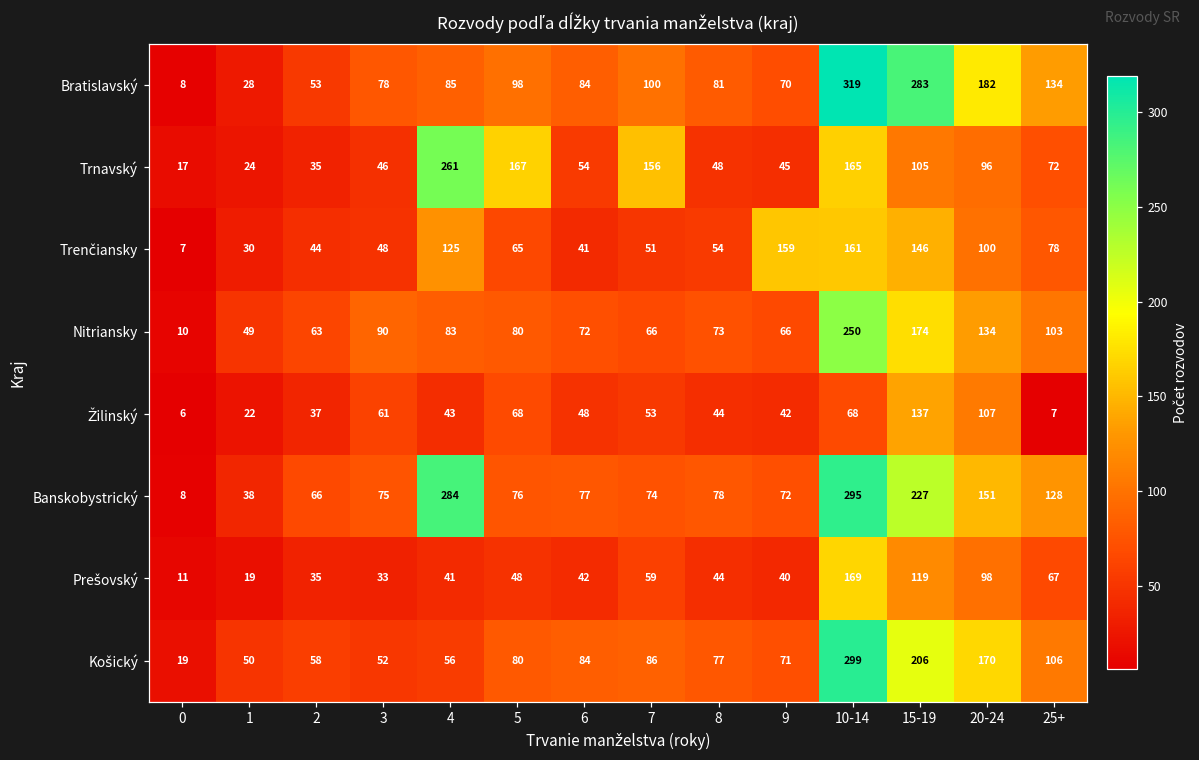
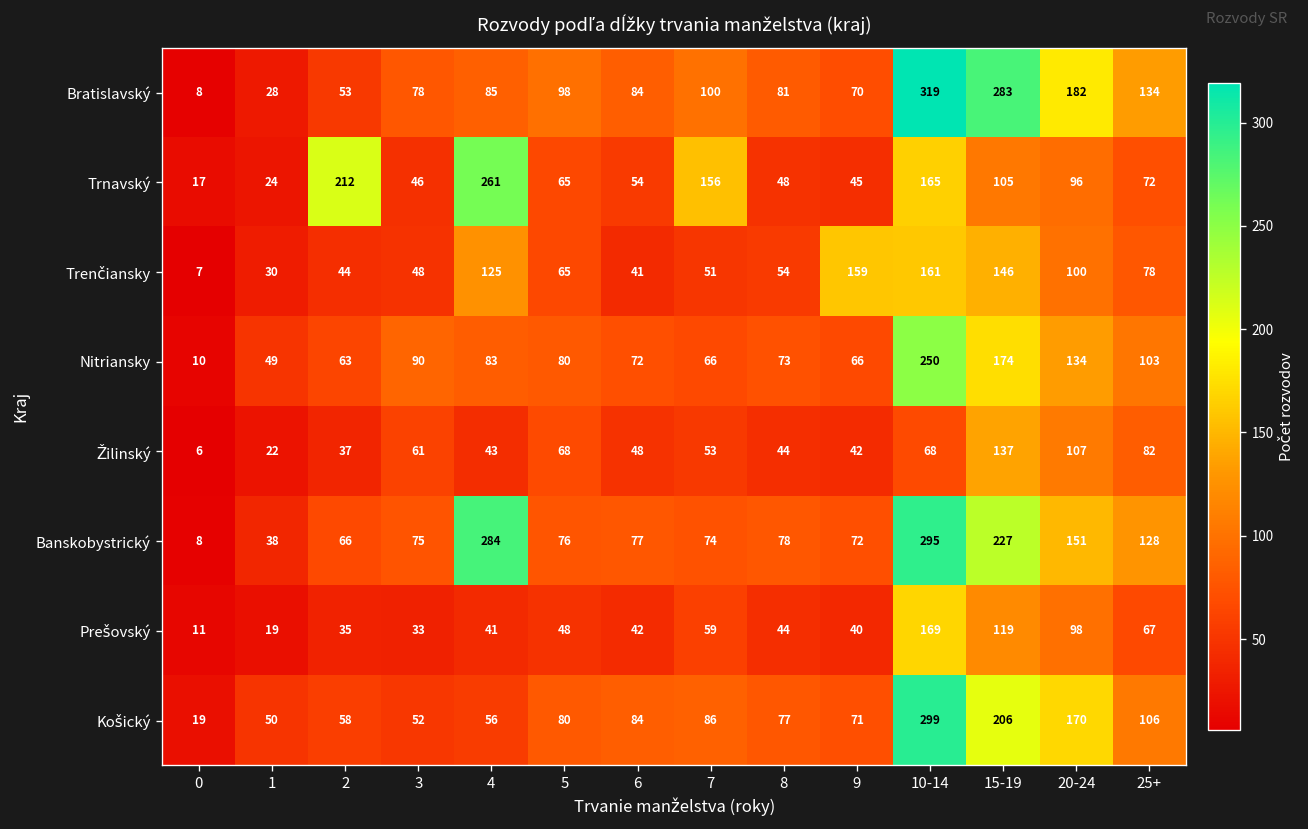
  {
    "Bratislavský": {
      "0": 8,
      "1": 28,
      "2": 53,
      "3": 78,
      "4": 85,
      "5": 98,
      "6": 84,
      "7": 100,
      "8": 81,
      "9": 70,
      "10-14": 319,
      "15-19": 283,
      "20-24": 182,
      "25+": 134
    },
    "Trnavský": {
      "0": 17,
      "1": 24,
-     "2": 35,
+     "2": 212,
      "3": 46,
      "4": 261,
-     "5": 167,
+     "5": 65,
      "6": 54,
      "7": 156,
      "8": 48,
      "9": 45,
      "10-14": 165,
      "15-19": 105,
      "20-24": 96,
      "25+": 72
    },
    "Trenčiansky": {
      "0": 7,
      "1": 30,
      "2": 44,
      "3": 48,
      "4": 125,
      "5": 65,
      "6": 41,
      "7": 51,
      "8": 54,
      "9": 159,
      "10-14": 161,
      "15-19": 146,
      "20-24": 100,
      "25+": 78
    },
    "Nitriansky": {
      "0": 10,
      "1": 49,
      "2": 63,
      "3": 90,
      "4": 83,
      "5": 80,
      "6": 72,
      "7": 66,
      "8": 73,
      "9": 66,
      "10-14": 250,
      "15-19": 174,
      "20-24": 134,
      "25+": 103
    },
    "Žilinský": {
      "0": 6,
      "1": 22,
      "2": 37,
      "3": 61,
      "4": 43,
      "5": 68,
      "6": 48,
      "7": 53,
      "8": 44,
      "9": 42,
      "10-14": 68,
      "15-19": 137,
      "20-24": 107,
-     "25+": 7
+     "25+": 82
    },
    "Banskobystrický": {
      "0": 8,
      "1": 38,
      "2": 66,
      "3": 75,
      "4": 284,
      "5": 76,
      "6": 77,
      "7": 74,
      "8": 78,
      "9": 72,
      "10-14": 295,
      "15-19": 227,
      "20-24": 151,
      "25+": 128
    },
    "Prešovský": {
      "0": 11,
      "1": 19,
      "2": 35,
      "3": 33,
      "4": 41,
      "5": 48,
      "6": 42,
      "7": 59,
      "8": 44,
      "9": 40,
      "10-14": 169,
      "15-19": 119,
      "20-24": 98,
      "25+": 67
    },
    "Košický": {
      "0": 19,
      "1": 50,
      "2": 58,
      "3": 52,
      "4": 56,
      "5": 80,
      "6": 84,
      "7": 86,
      "8": 77,
      "9": 71,
      "10-14": 299,
      "15-19": 206,
      "20-24": 170,
      "25+": 106
    }
  }
